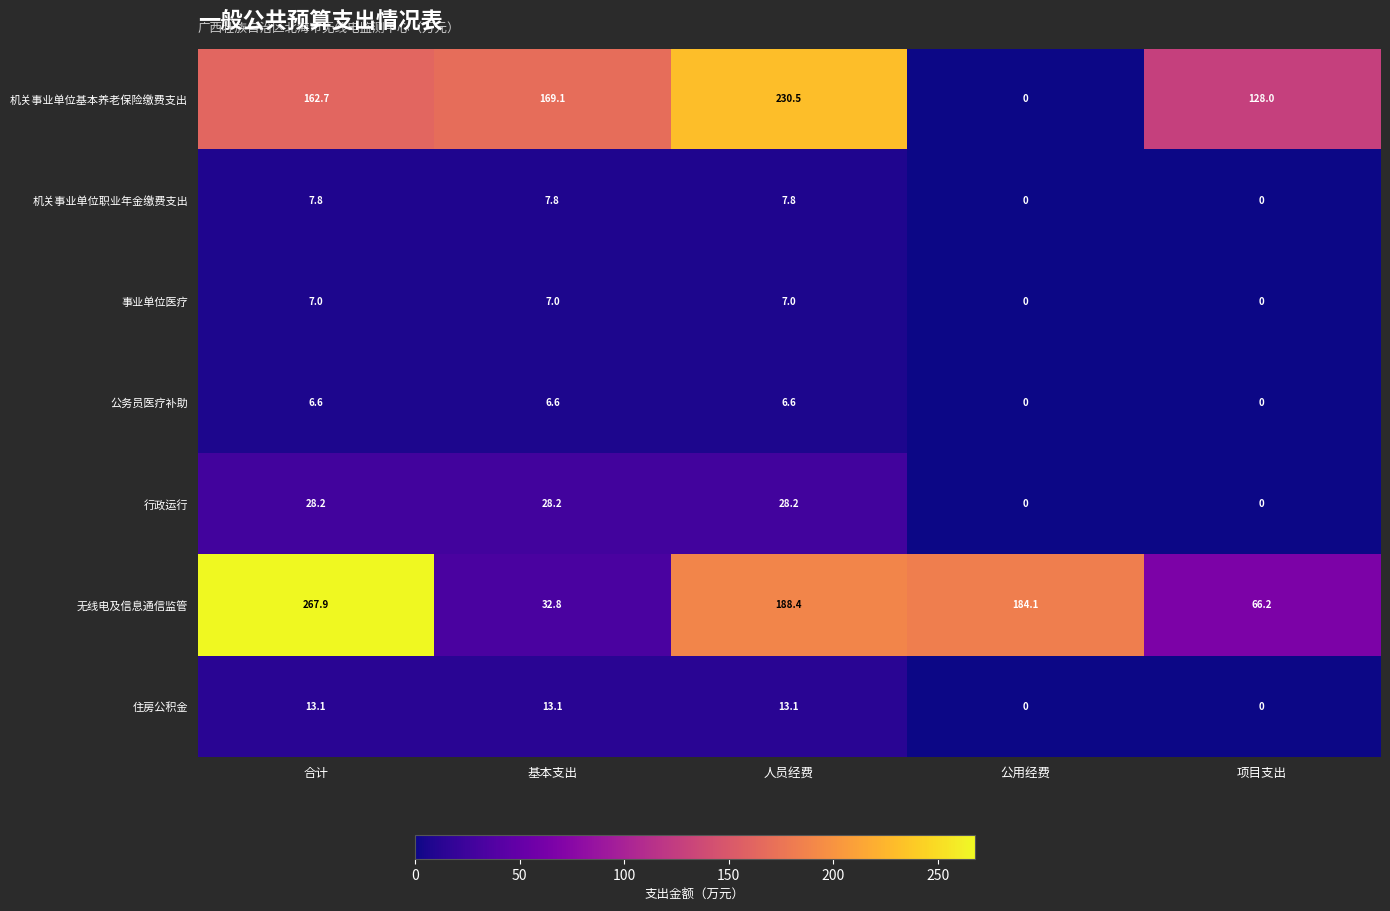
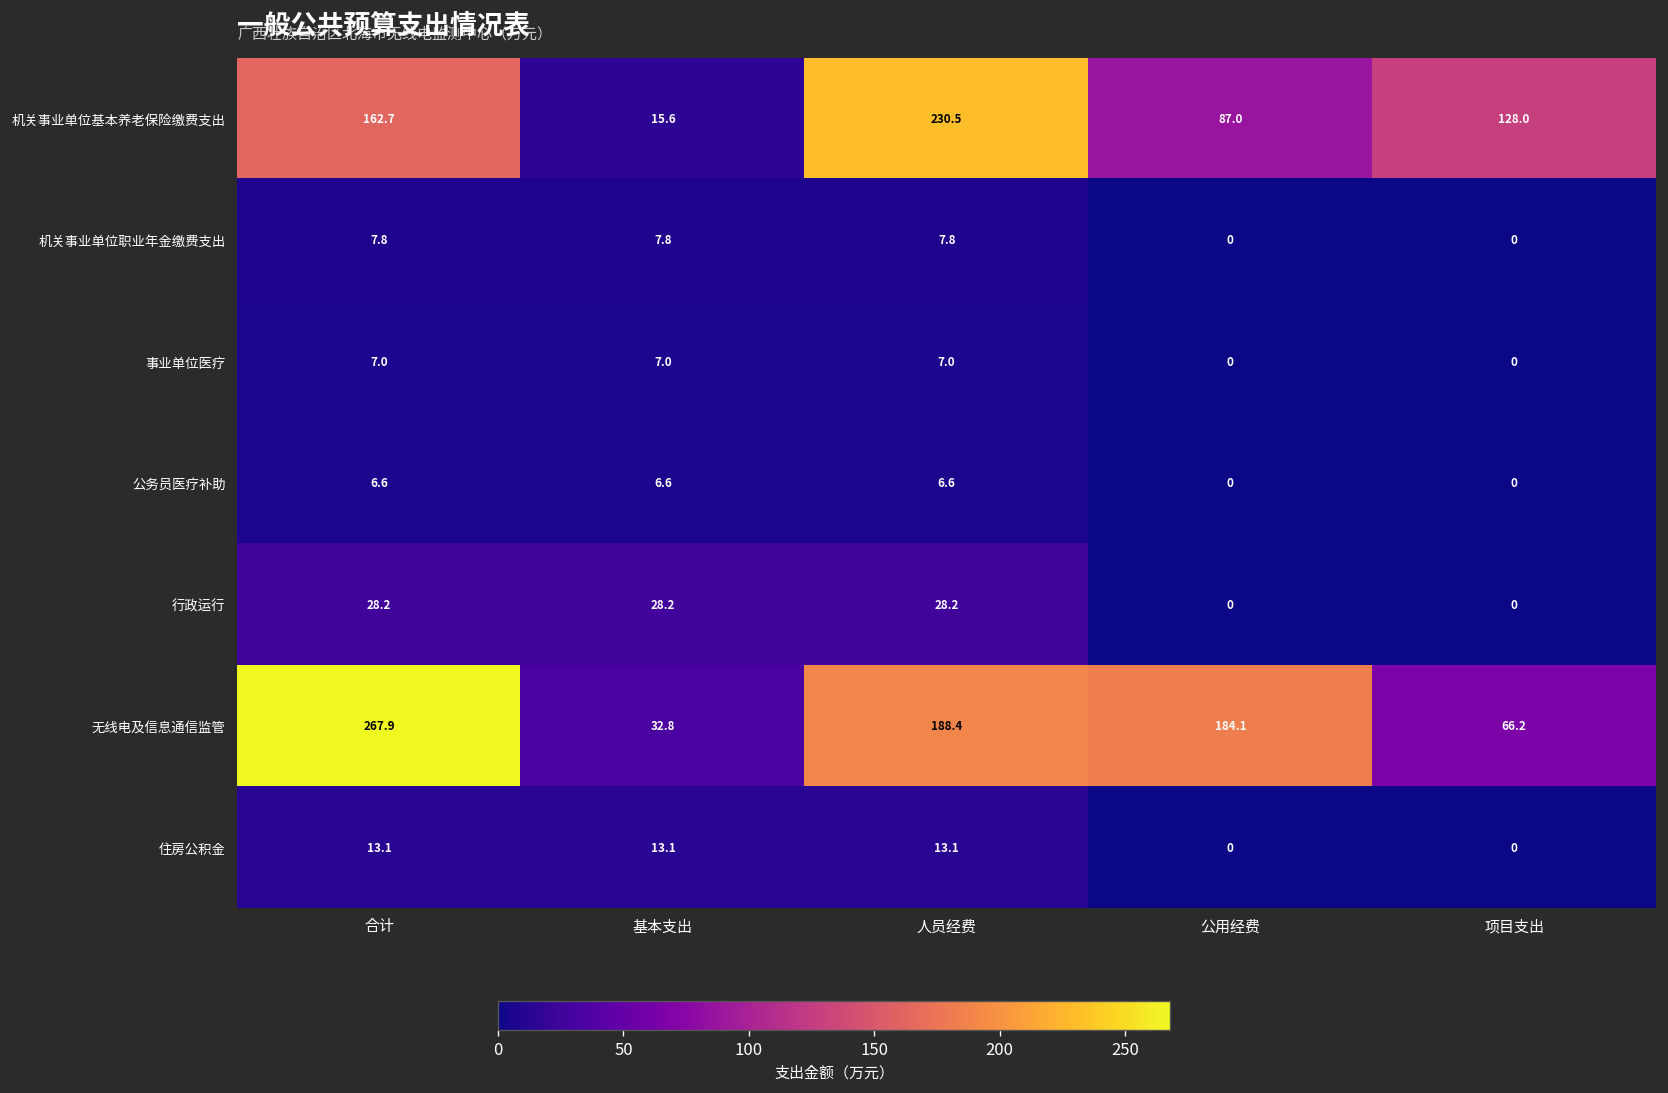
  {
    "机关事业单位基本养老保险缴费支出": {
      "合计": 162.7,
-     "基本支出": 169.1,
+     "基本支出": 15.6,
      "人员经费": 230.5,
-     "公用经费": 0,
+     "公用经费": 87.0,
      "项目支出": 128.0
    },
    "机关事业单位职业年金缴费支出": {
      "合计": 7.8,
      "基本支出": 7.8,
      "人员经费": 7.8,
      "公用经费": 0,
      "项目支出": 0
    },
    "事业单位医疗": {
      "合计": 7.0,
      "基本支出": 7.0,
      "人员经费": 7.0,
      "公用经费": 0,
      "项目支出": 0
    },
    "公务员医疗补助": {
      "合计": 6.6,
      "基本支出": 6.6,
      "人员经费": 6.6,
      "公用经费": 0,
      "项目支出": 0
    },
    "行政运行": {
      "合计": 28.2,
      "基本支出": 28.2,
      "人员经费": 28.2,
      "公用经费": 0,
      "项目支出": 0
    },
    "无线电及信息通信监管": {
      "合计": 267.9,
      "基本支出": 32.8,
      "人员经费": 188.4,
      "公用经费": 184.1,
      "项目支出": 66.2
    },
    "住房公积金": {
      "合计": 13.1,
      "基本支出": 13.1,
      "人员经费": 13.1,
      "公用经费": 0,
      "项目支出": 0
    }
  }
